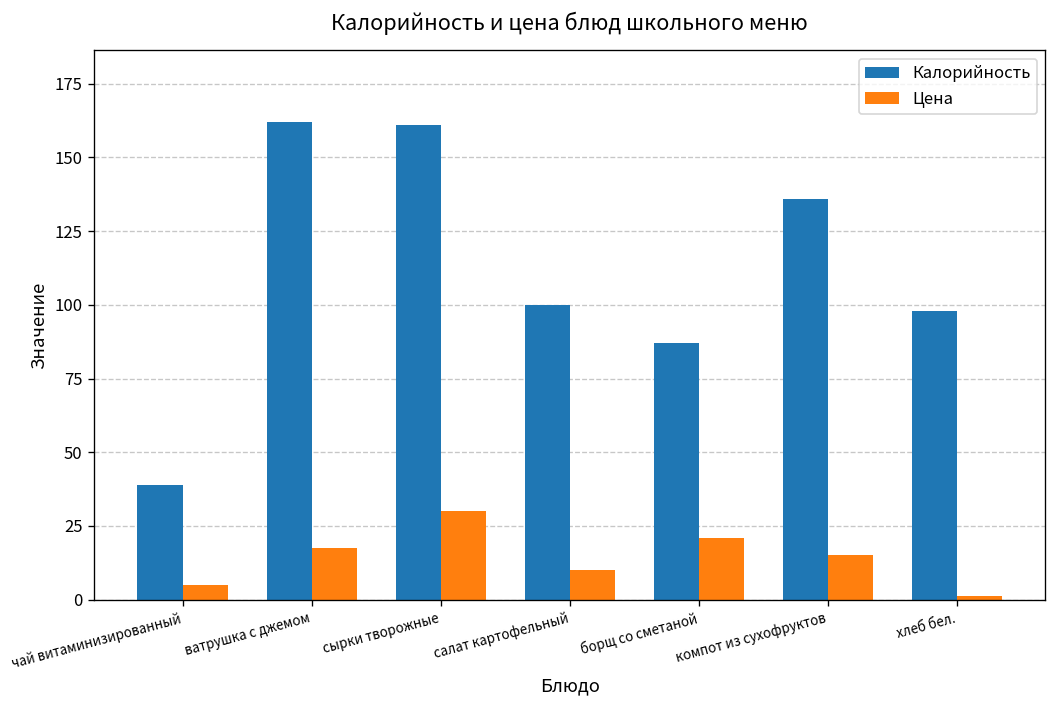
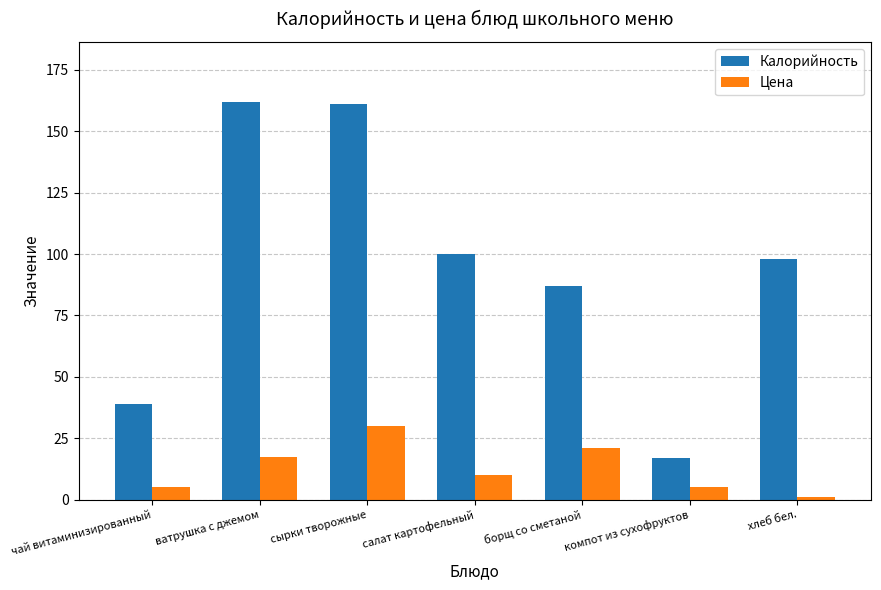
  {
    "Калорийность": {
      "чай витаминизированный": 39,
      "ватрушка с джемом": 162,
      "сырки творожные": 161,
      "салат картофельный": 100,
      "борщ со сметаной": 87,
-     "компот из сухофруктов": 136,
+     "компот из сухофруктов": 17,
      "хлеб бел.": 98
    },
    "Цена": {
      "чай витаминизированный": 5,
      "ватрушка с джемом": 18,
      "сырки творожные": 30,
      "салат картофельный": 10,
      "борщ со сметаной": 21,
-     "компот из сухофруктов": 15,
+     "компот из сухофруктов": 5,
      "хлеб бел.": 1
    }
  }
